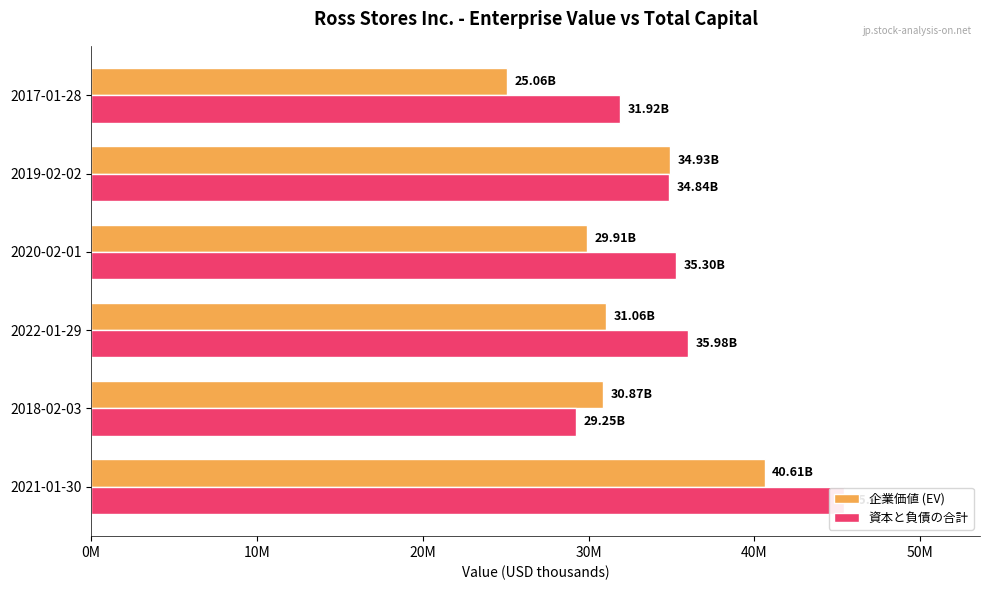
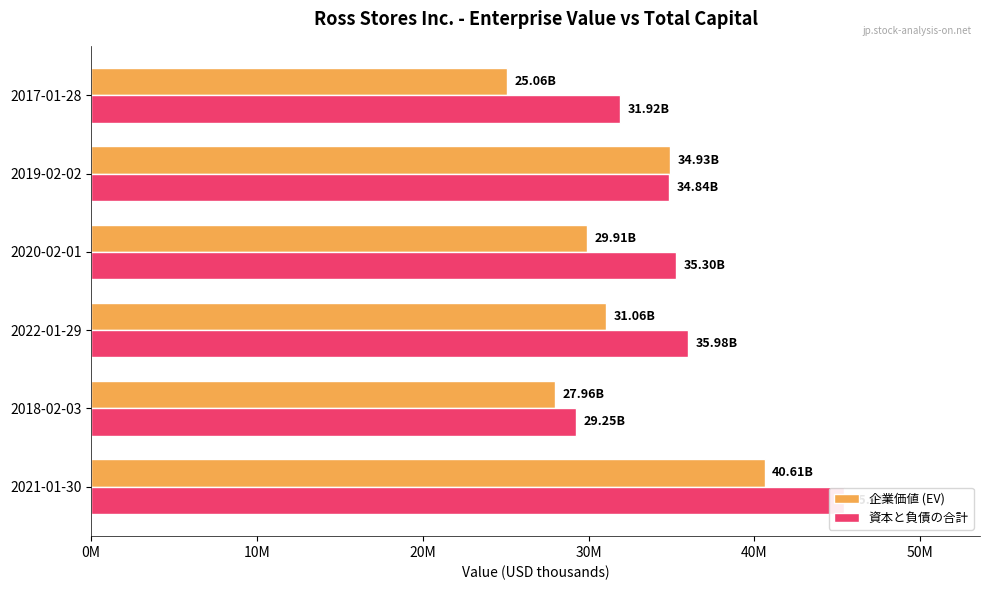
  {
    "企業価値 (EV)": {
      "2017-01-28": "25.06B",
      "2019-02-02": "34.93B",
      "2020-02-01": "29.91B",
      "2022-01-29": "31.06B",
-     "2018-02-03": "30.87B",
+     "2018-02-03": "27.96B",
      "2021-01-30": "40.61B"
    },
    "資本と負債の合計": {
      "2017-01-28": "31.92B",
      "2019-02-02": "34.84B",
      "2020-02-01": "35.30B",
      "2022-01-29": "35.98B",
      "2018-02-03": "29.25B"
    }
  }
